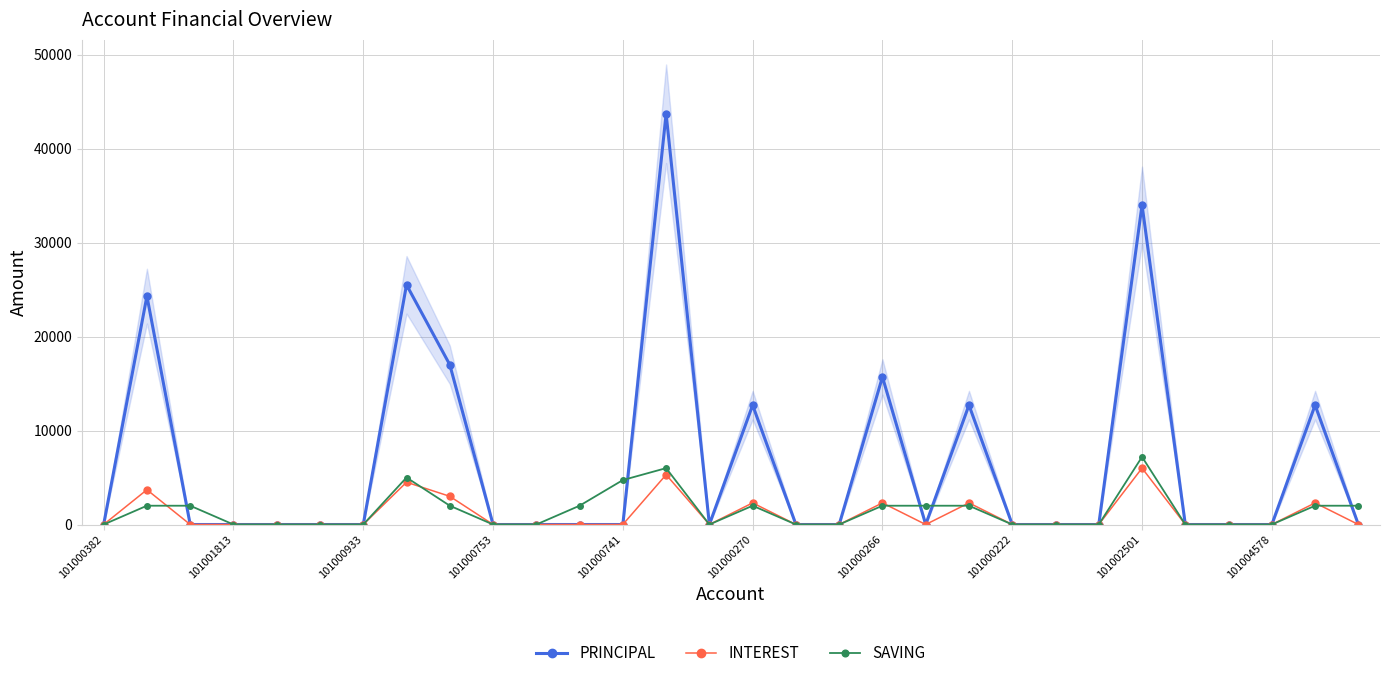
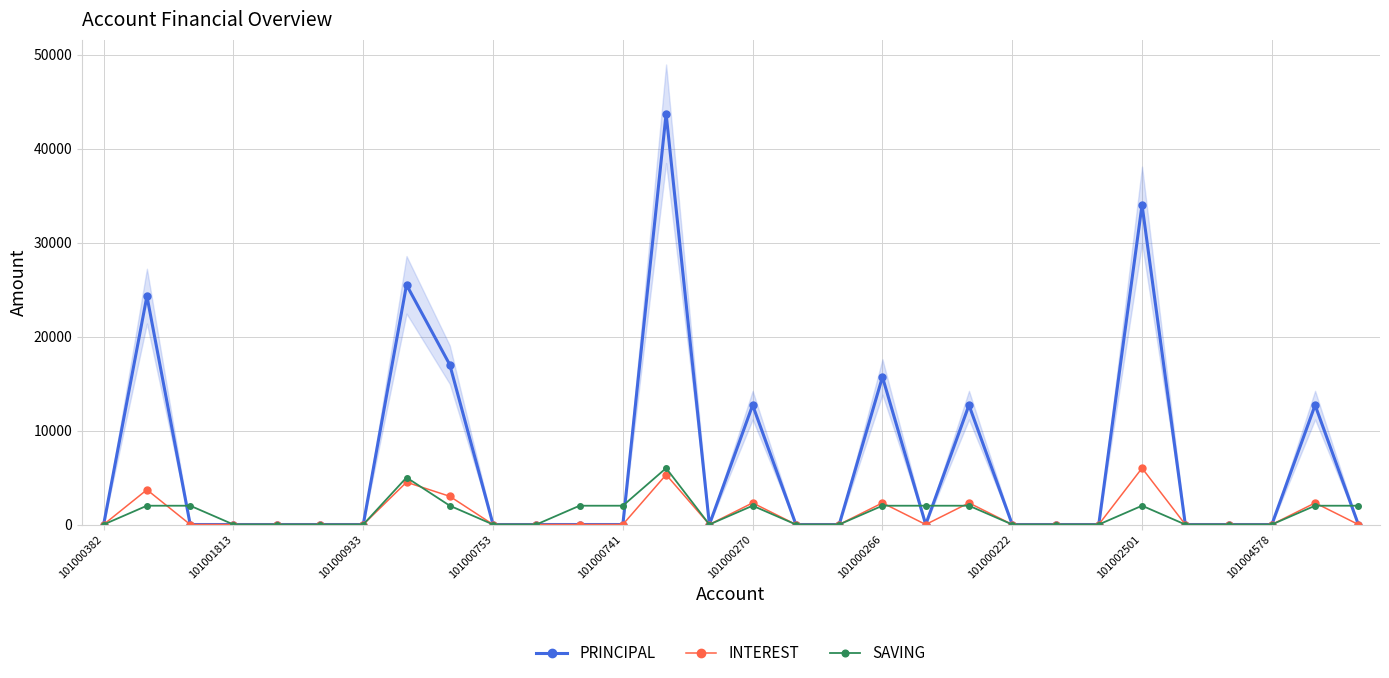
  {
    "INTEREST": {
      "101000270": 2000,
      "101000266": 2000,
      "101002501": 6000
    },
    "SAVING": {
-     "101000741": 5000,
+     "101000741": 2000,
      "101000270": 2000,
      "101000266": 2000,
-     "101002501": 7000
+     "101002501": 2000
    }
  }
